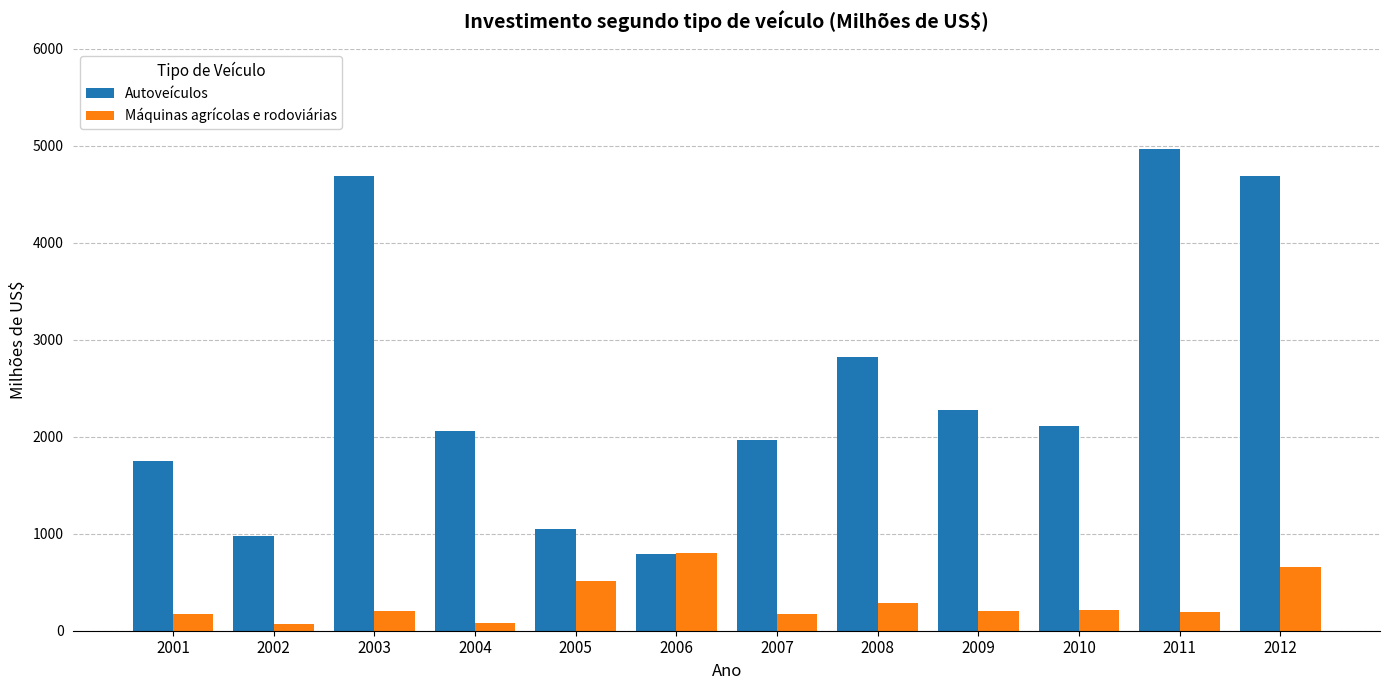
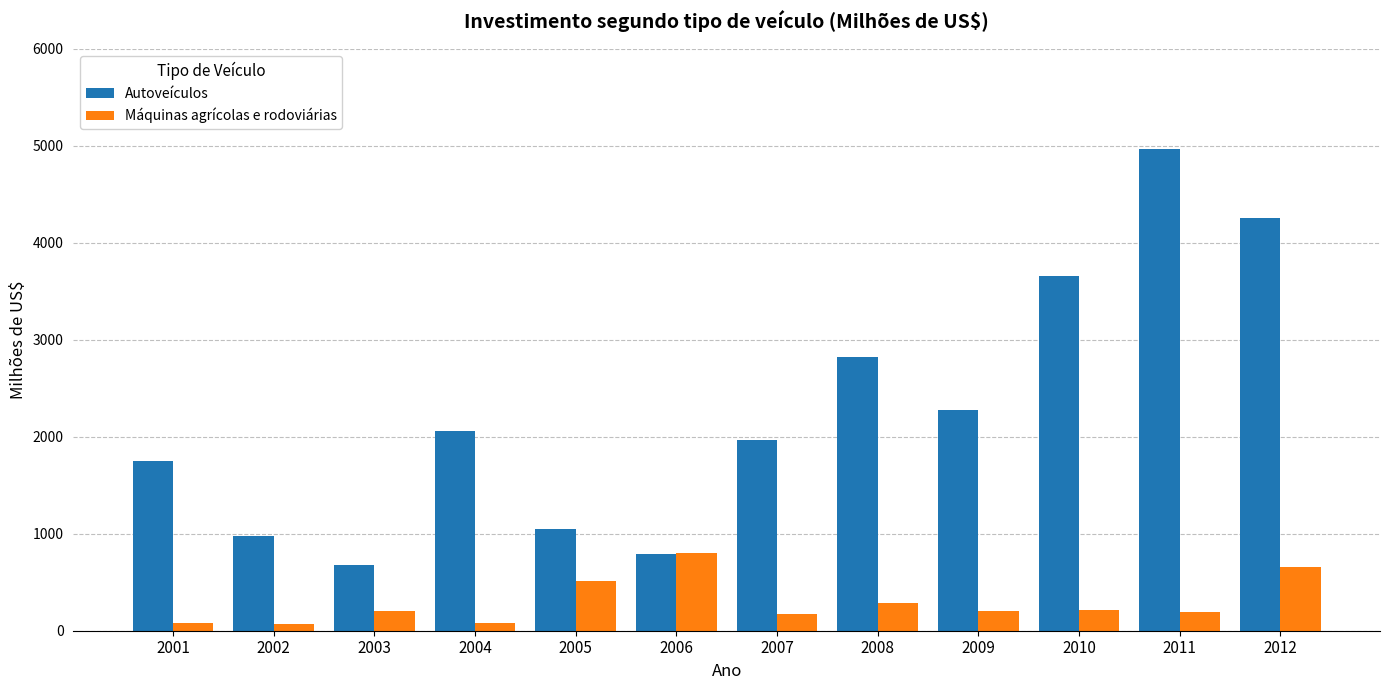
  {
    "Autoveículos": {
      "2001": 1800,
      "2002": 1000,
-     "2003": 4700,
+     "2003": 700,
      "2004": 2100,
      "2005": 1100,
      "2006": 800,
      "2007": 2000,
      "2008": 2800,
      "2009": 2300,
-     "2010": 2100,
+     "2010": 3700,
      "2011": 5000,
-     "2012": 4700
+     "2012": 4300
    },
    "Máquinas agrícolas e rodoviárias": {
-     "2001": 200,
+     "2001": 100,
      "2002": 100,
      "2003": 200,
      "2004": 100,
      "2005": 500,
      "2006": 800,
      "2007": 200,
      "2008": 300,
      "2009": 200,
      "2010": 200,
      "2011": 200,
      "2012": 700
    }
  }
